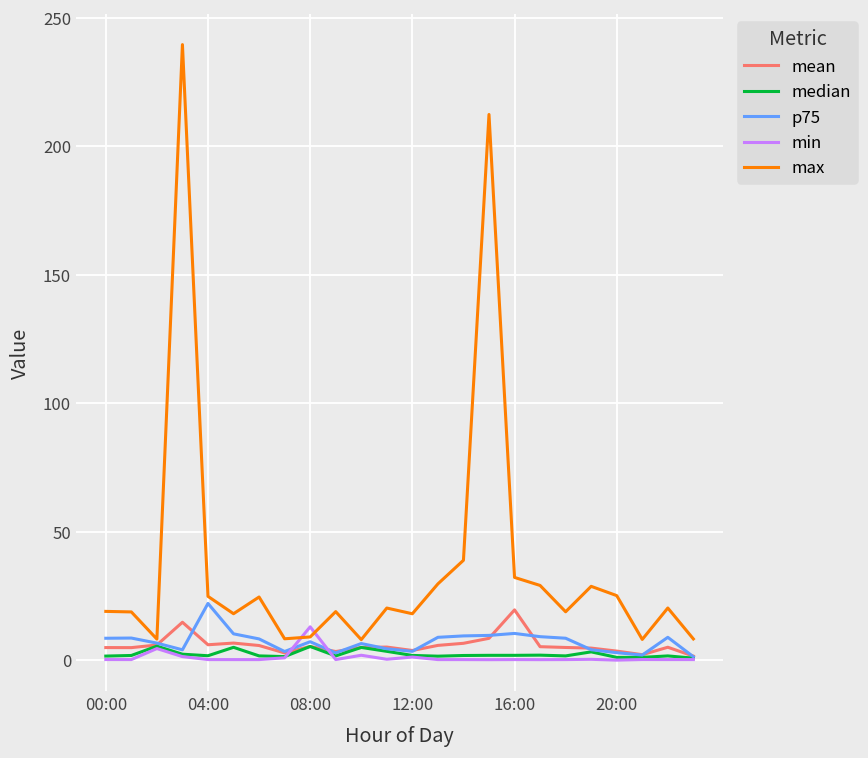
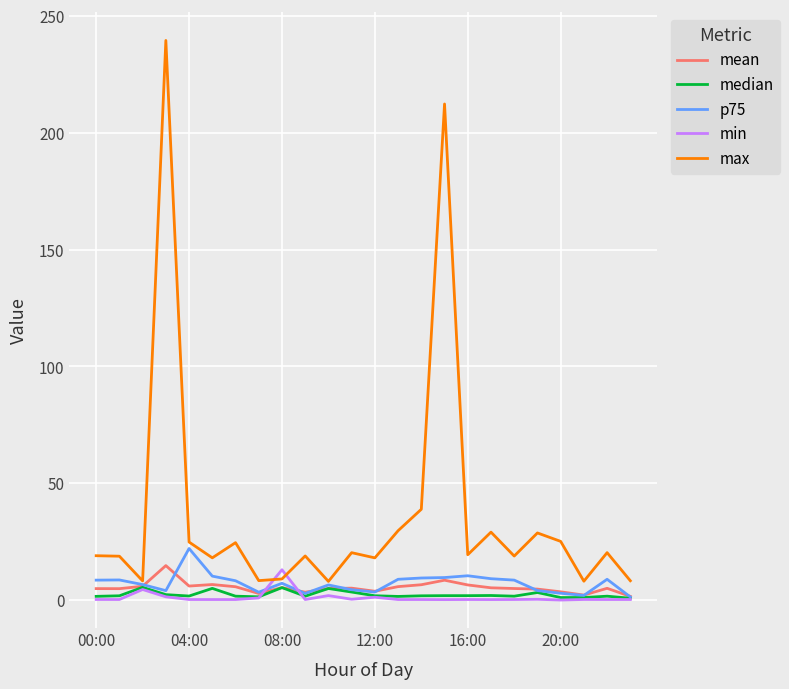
  {
    "mean": {
      "00:00": 5,
      "04:00": 6,
-     "16:00": 20
+     "16:00": 7
    },
    "median": {
      "00:00": 2,
      "04:00": 2,
      "16:00": 2
    },
    "p75": {
      "00:00": 9,
      "04:00": 22,
      "08:00": 7,
      "16:00": 10
    },
    "min": {
      "00:00": 0,
      "04:00": 0,
      "08:00": 13,
      "16:00": 0
    },
    "max": {
      "00:00": 19,
      "04:00": 25,
      "08:00": 9,
      "12:00": 18,
-     "16:00": 32,
+     "16:00": 19,
      "20:00": 25
    }
  }
